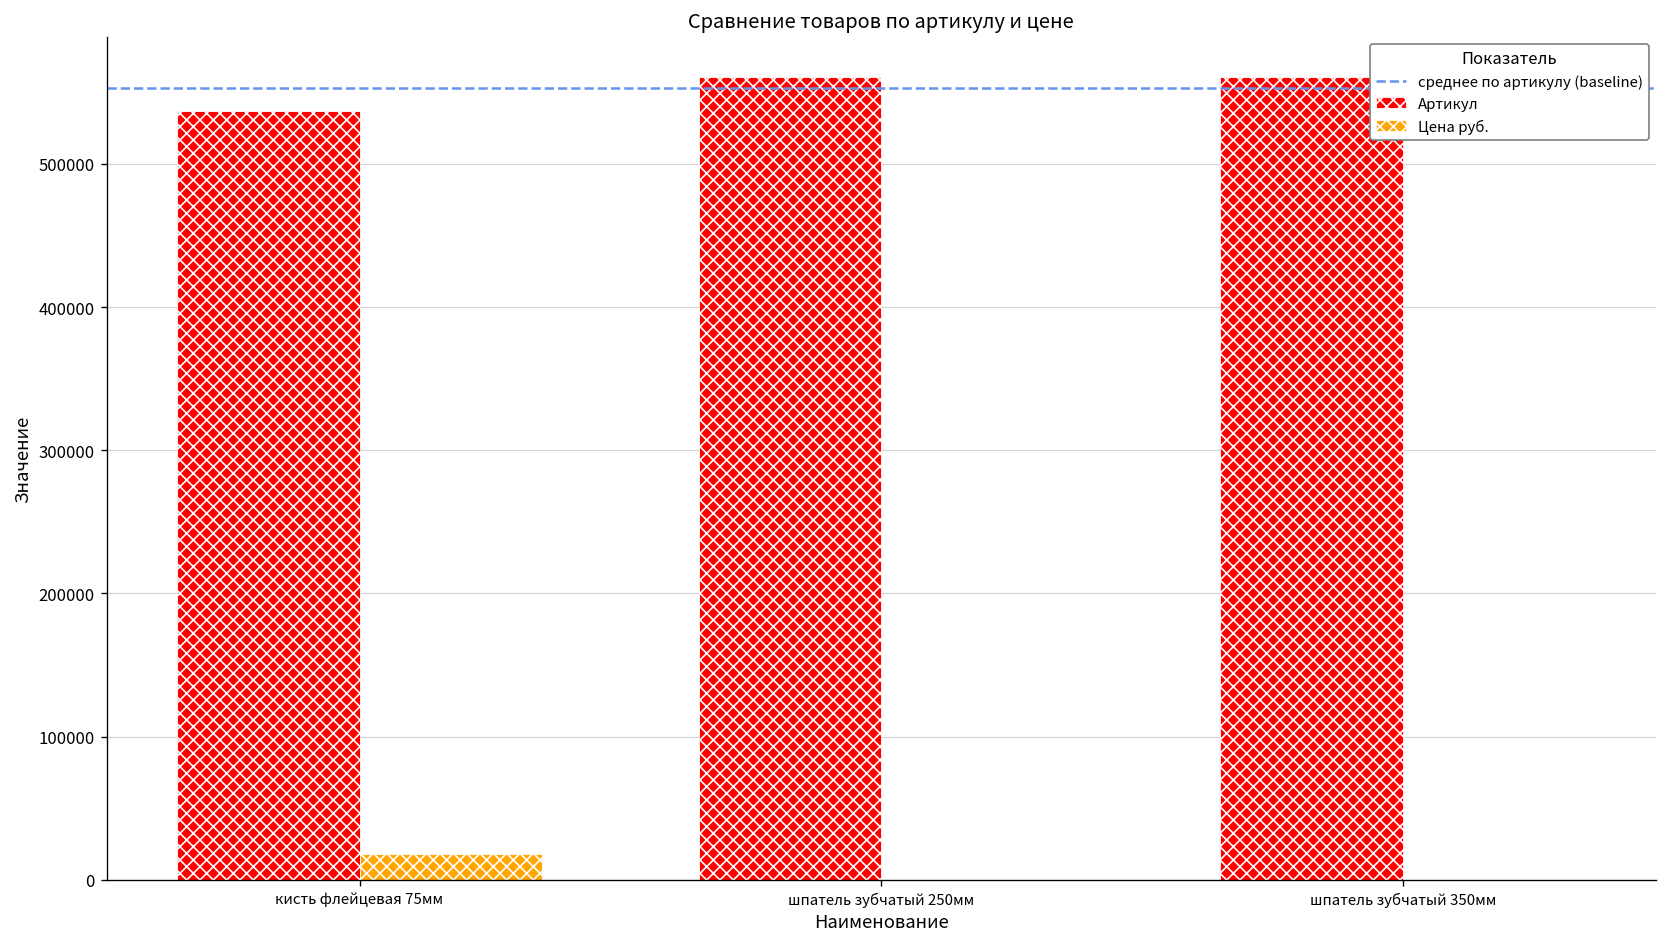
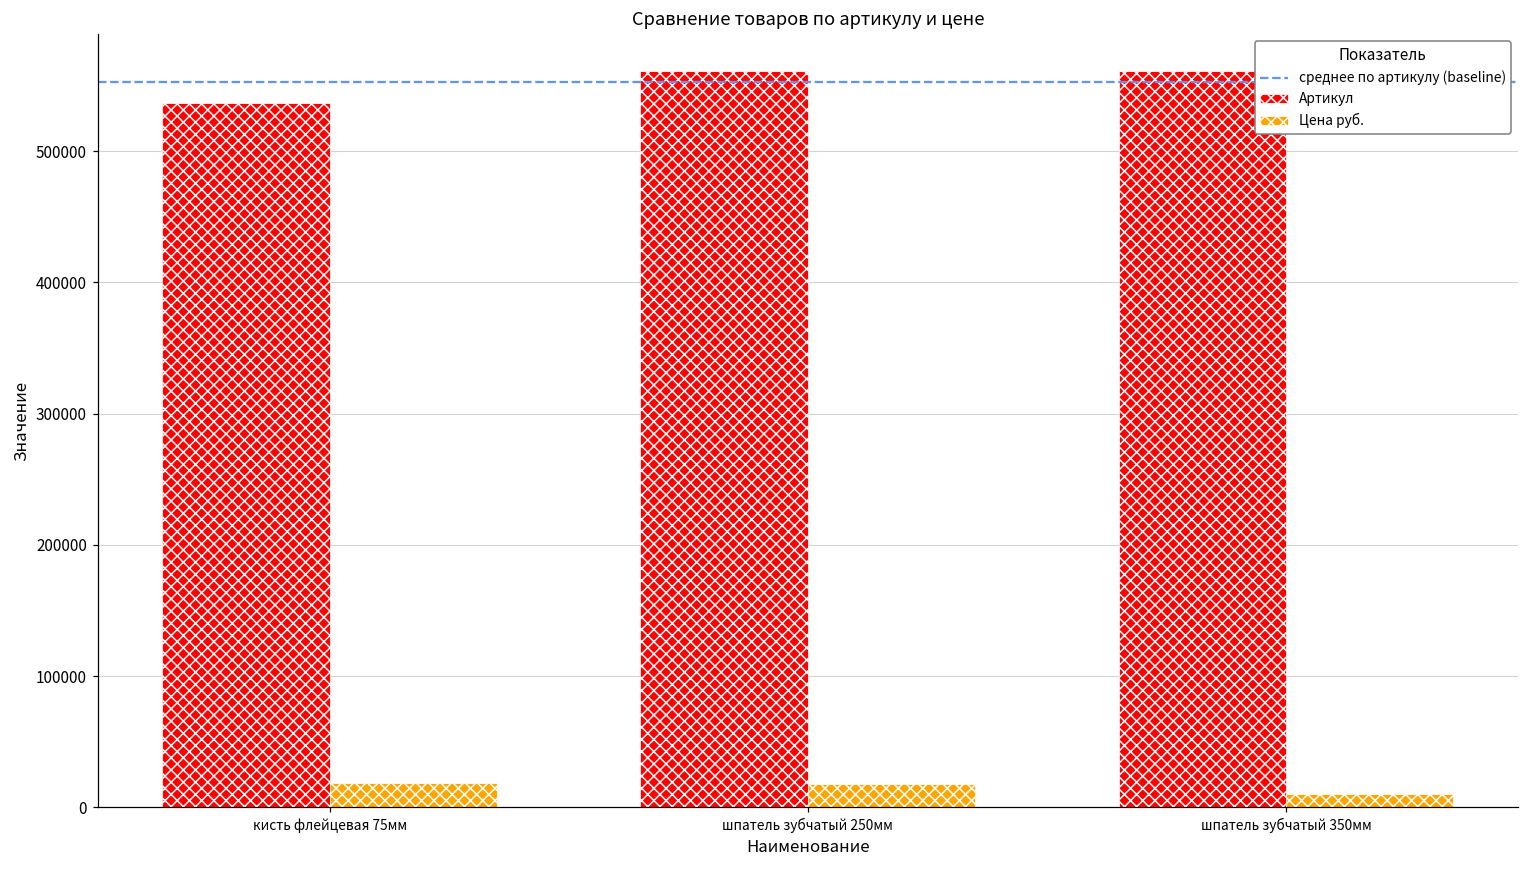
  {
    "Артикул": {
      "кисть флейцевая 75мм": 537000,
      "шпатель зубчатый 250мм": 561000,
      "шпатель зубчатый 350мм": 561000
    },
    "Цена руб.": {
      "кисть флейцевая 75мм": 18000,
-     "шпатель зубчатый 250мм": 0,
-     "шпатель зубчатый 350мм": 0
+     "шпатель зубчатый 250мм": 18000,
+     "шпатель зубчатый 350мм": 10000
    }
  }
